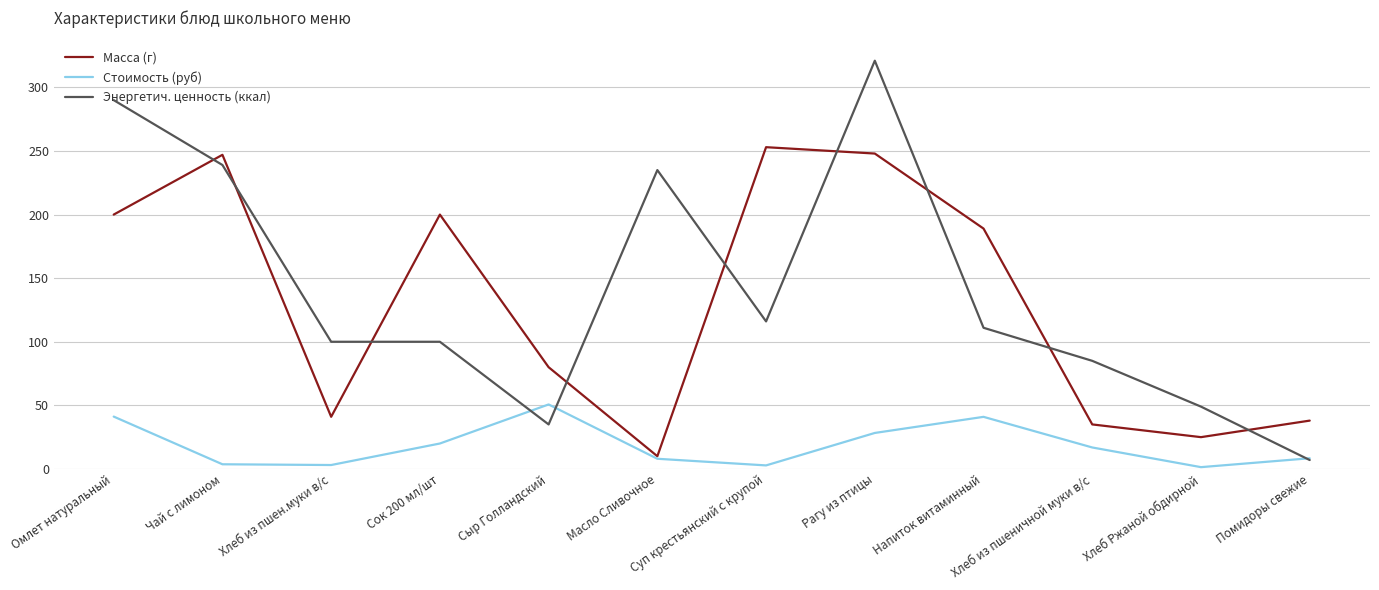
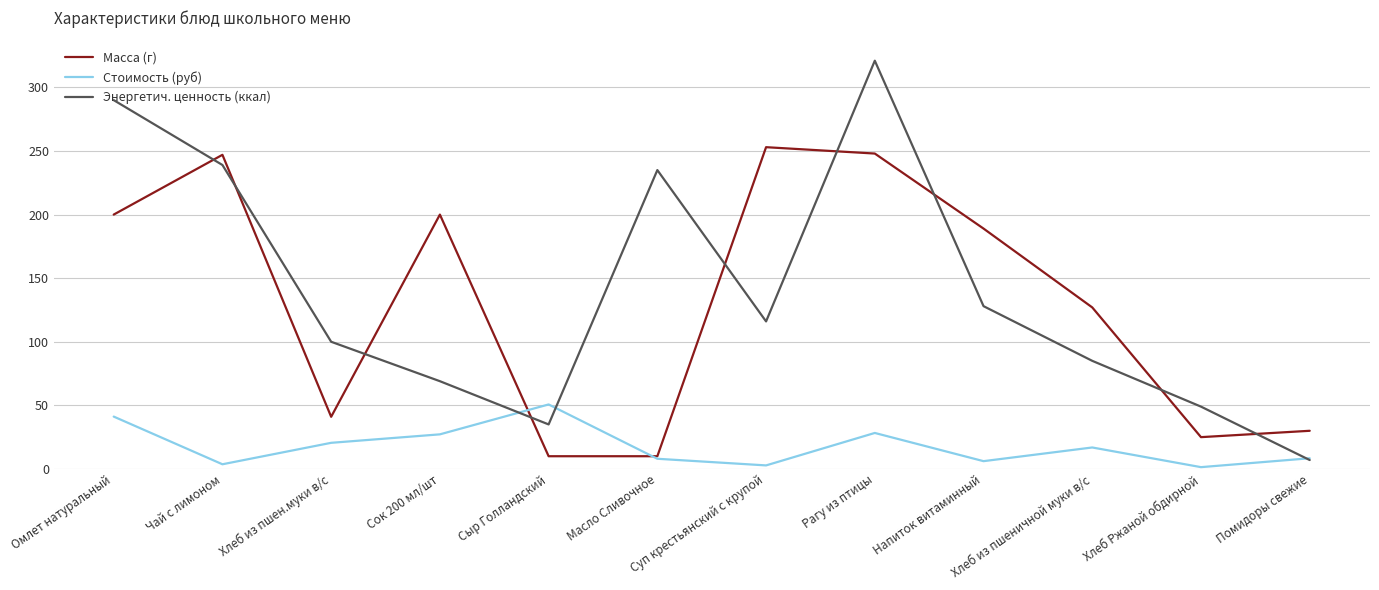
  {
    "Масса (г)": {
      "Омлет натуральный": 200,
      "Чай с лимоном": 247,
      "Хлеб из пшен.муки в/с": 41,
      "Сок 200 мл/шт": 200,
-     "Сыр Голландский": 80,
+     "Сыр Голландский": 10,
      "Масло Сливочное": 10,
      "Суп крестьянский с крупой": 253,
      "Рагу из птицы": 248,
      "Напиток витаминный": 189,
-     "Хлеб из пшеничной муки в/с": 35,
+     "Хлеб из пшеничной муки в/с": 127,
      "Хлеб Ржаной обдирной": 25,
-     "Помидоры свежие": 38
+     "Помидоры свежие": 30
    },
    "Стоимость (руб)": {
      "Омлет натуральный": 41,
      "Чай с лимоном": 4,
-     "Хлеб из пшен.муки в/с": 3,
-     "Сок 200 мл/шт": 20,
+     "Хлеб из пшен.муки в/с": 21,
+     "Сок 200 мл/шт": 27,
      "Сыр Голландский": 51,
      "Масло Сливочное": 8,
      "Суп крестьянский с крупой": 3,
      "Рагу из птицы": 28,
-     "Напиток витаминный": 41,
+     "Напиток витаминный": 6,
      "Хлеб из пшеничной муки в/с": 17,
      "Хлеб Ржаной обдирной": 1
    },
    "Энергетич. ценность (ккал)": {
      "Омлет натуральный": 290,
      "Чай с лимоном": 239,
      "Хлеб из пшен.муки в/с": 100,
-     "Сок 200 мл/шт": 100,
+     "Сок 200 мл/шт": 69,
      "Сыр Голландский": 35,
      "Масло Сливочное": 235,
      "Суп крестьянский с крупой": 116,
      "Рагу из птицы": 321,
-     "Напиток витаминный": 111,
+     "Напиток витаминный": 128,
      "Хлеб из пшеничной муки в/с": 85,
      "Хлеб Ржаной обдирной": 49
    }
  }
